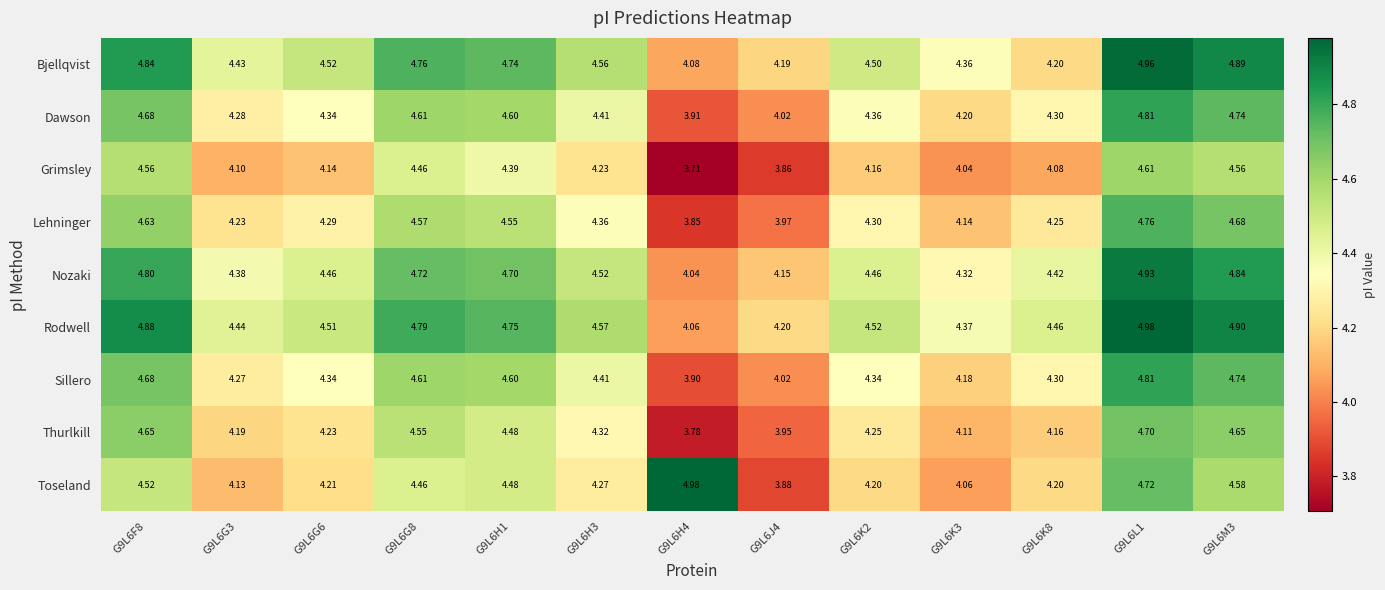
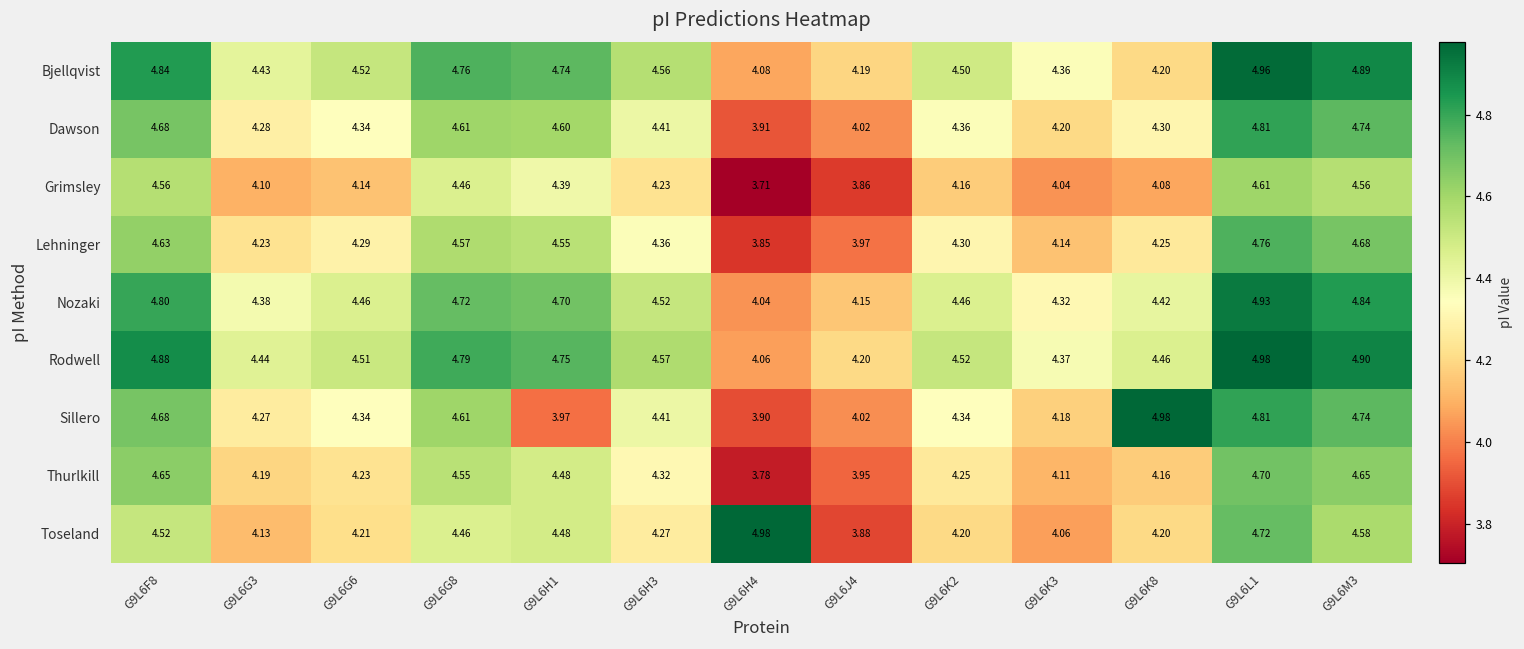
  {
    "Bjellqvist": {
      "G9L6F8": 4.84,
      "G9L6G3": 4.43,
      "G9L6G6": 4.52,
      "G9L6G8": 4.76,
      "G9L6H1": 4.74,
      "G9L6H3": 4.56,
      "G9L6H4": 4.08,
      "G9L6J4": 4.19,
      "G9L6K2": 4.50,
      "G9L6K3": 4.36,
      "G9L6K8": 4.20,
      "G9L6L1": 4.96,
      "G9L6M3": 4.89
    },
    "Dawson": {
      "G9L6F8": 4.68,
      "G9L6G3": 4.28,
      "G9L6G6": 4.34,
      "G9L6G8": 4.61,
      "G9L6H1": 4.60,
      "G9L6H3": 4.41,
      "G9L6H4": 3.91,
      "G9L6J4": 4.02,
      "G9L6K2": 4.36,
      "G9L6K3": 4.20,
      "G9L6K8": 4.30,
      "G9L6L1": 4.81,
      "G9L6M3": 4.74
    },
    "Grimsley": {
      "G9L6F8": 4.56,
      "G9L6G3": 4.10,
      "G9L6G6": 4.14,
      "G9L6G8": 4.46,
      "G9L6H1": 4.39,
      "G9L6H3": 4.23,
      "G9L6H4": 3.71,
      "G9L6J4": 3.86,
      "G9L6K2": 4.16,
      "G9L6K3": 4.04,
      "G9L6K8": 4.08,
      "G9L6L1": 4.61,
      "G9L6M3": 4.56
    },
    "Lehninger": {
      "G9L6F8": 4.63,
      "G9L6G3": 4.23,
      "G9L6G6": 4.29,
      "G9L6G8": 4.57,
      "G9L6H1": 4.55,
      "G9L6H3": 4.36,
      "G9L6H4": 3.85,
      "G9L6J4": 3.97,
      "G9L6K2": 4.30,
      "G9L6K3": 4.14,
      "G9L6K8": 4.25,
      "G9L6L1": 4.76,
      "G9L6M3": 4.68
    },
    "Nozaki": {
      "G9L6F8": 4.80,
      "G9L6G3": 4.38,
      "G9L6G6": 4.46,
      "G9L6G8": 4.72,
      "G9L6H1": 4.70,
      "G9L6H3": 4.52,
      "G9L6H4": 4.04,
      "G9L6J4": 4.15,
      "G9L6K2": 4.46,
      "G9L6K3": 4.32,
      "G9L6K8": 4.42,
      "G9L6L1": 4.93,
      "G9L6M3": 4.84
    },
    "Rodwell": {
      "G9L6F8": 4.88,
      "G9L6G3": 4.44,
      "G9L6G6": 4.51,
      "G9L6G8": 4.79,
      "G9L6H1": 4.75,
      "G9L6H3": 4.57,
      "G9L6H4": 4.06,
      "G9L6J4": 4.20,
      "G9L6K2": 4.52,
      "G9L6K3": 4.37,
      "G9L6K8": 4.46,
      "G9L6L1": 4.98,
      "G9L6M3": 4.90
    },
    "Sillero": {
      "G9L6F8": 4.68,
      "G9L6G3": 4.27,
      "G9L6G6": 4.34,
      "G9L6G8": 4.61,
-     "G9L6H1": 4.60,
+     "G9L6H1": 3.97,
      "G9L6H3": 4.41,
      "G9L6H4": 3.90,
      "G9L6J4": 4.02,
      "G9L6K2": 4.34,
      "G9L6K3": 4.18,
-     "G9L6K8": 4.30,
+     "G9L6K8": 4.98,
      "G9L6L1": 4.81,
      "G9L6M3": 4.74
    },
    "Thurlkill": {
      "G9L6F8": 4.65,
      "G9L6G3": 4.19,
      "G9L6G6": 4.23,
      "G9L6G8": 4.55,
      "G9L6H1": 4.48,
      "G9L6H3": 4.32,
      "G9L6H4": 3.78,
      "G9L6J4": 3.95,
      "G9L6K2": 4.25,
      "G9L6K3": 4.11,
      "G9L6K8": 4.16,
      "G9L6L1": 4.70,
      "G9L6M3": 4.65
    },
    "Toseland": {
      "G9L6F8": 4.52,
      "G9L6G3": 4.13,
      "G9L6G6": 4.21,
      "G9L6G8": 4.46,
      "G9L6H1": 4.48,
      "G9L6H3": 4.27,
      "G9L6H4": 4.98,
      "G9L6J4": 3.88,
      "G9L6K2": 4.20,
      "G9L6K3": 4.06,
      "G9L6K8": 4.20,
      "G9L6L1": 4.72,
      "G9L6M3": 4.58
    }
  }
